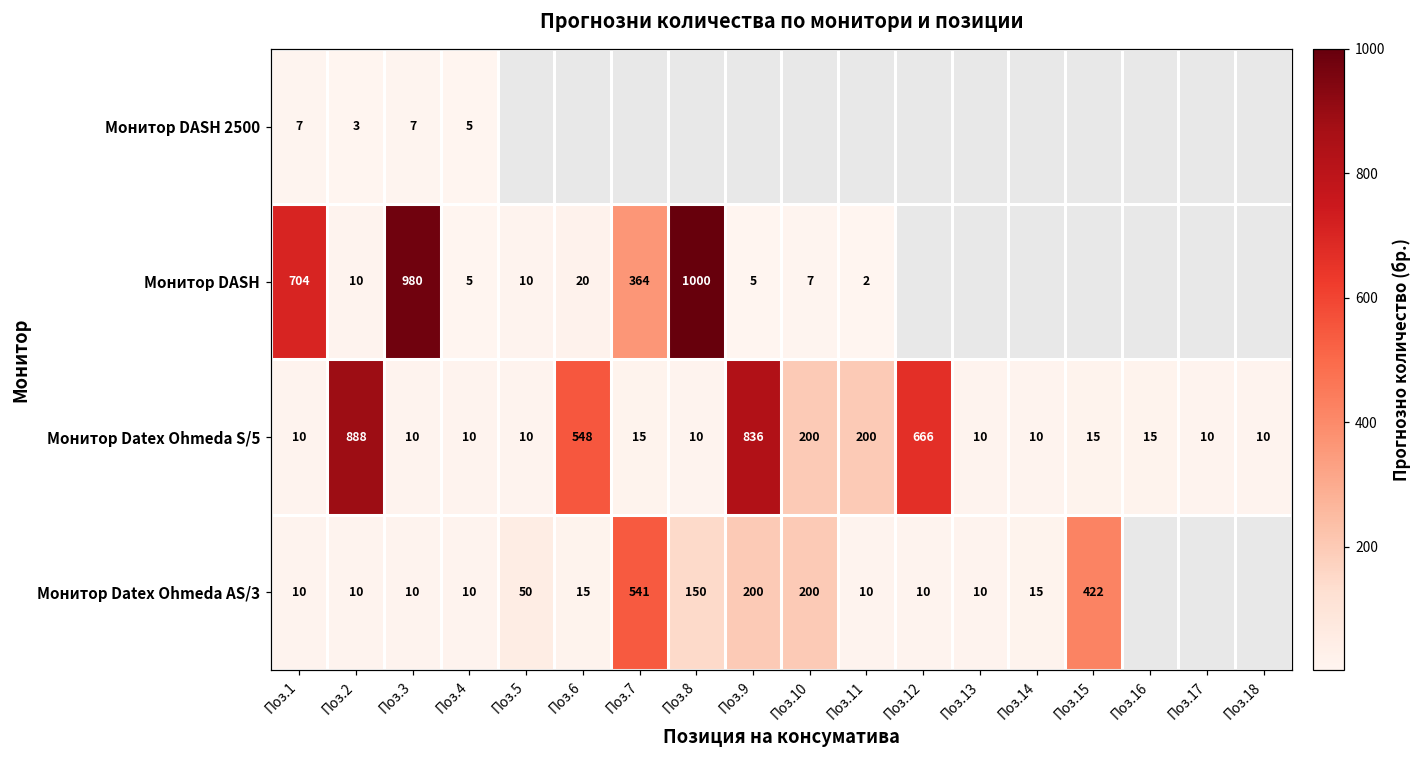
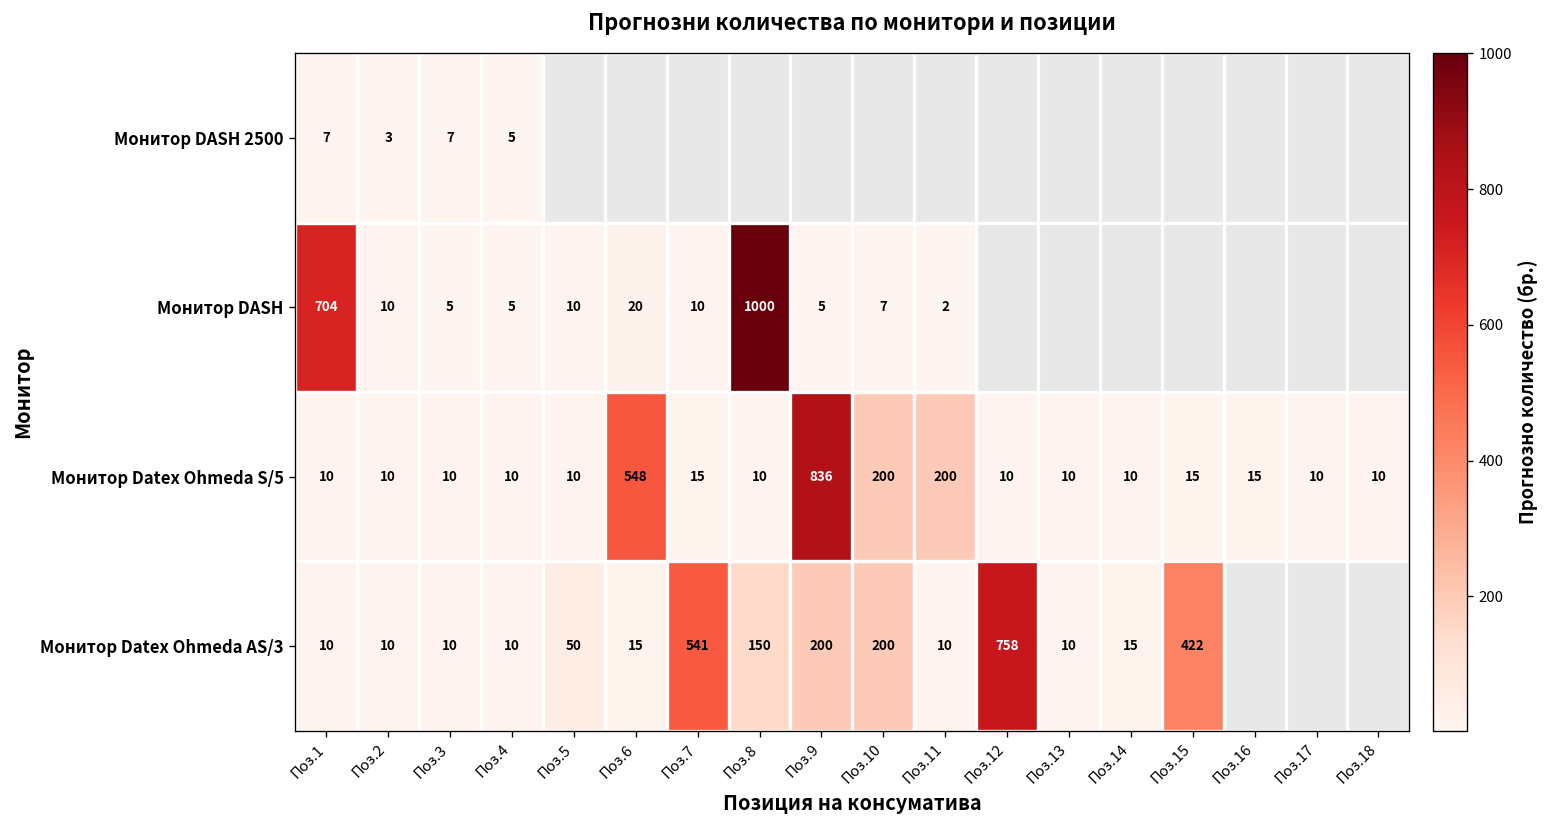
  {
    "Монитор DASH 2500": {
      "Поз.1": 7,
      "Поз.2": 3,
      "Поз.3": 7,
      "Поз.4": 5
    },
    "Монитор DASH": {
      "Поз.1": 704,
      "Поз.2": 10,
-     "Поз.3": 980,
+     "Поз.3": 5,
      "Поз.4": 5,
      "Поз.5": 10,
      "Поз.6": 20,
-     "Поз.7": 364,
+     "Поз.7": 10,
      "Поз.8": 1000,
      "Поз.9": 5,
      "Поз.10": 7,
      "Поз.11": 2
    },
    "Монитор Datex Ohmeda S/5": {
      "Поз.1": 10,
-     "Поз.2": 888,
+     "Поз.2": 10,
      "Поз.3": 10,
      "Поз.4": 10,
      "Поз.5": 10,
      "Поз.6": 548,
      "Поз.7": 15,
      "Поз.8": 10,
      "Поз.9": 836,
      "Поз.10": 200,
      "Поз.11": 200,
-     "Поз.12": 666,
+     "Поз.12": 10,
      "Поз.13": 10,
      "Поз.14": 10,
      "Поз.15": 15,
      "Поз.16": 15,
      "Поз.17": 10,
      "Поз.18": 10
    },
    "Монитор Datex Ohmeda АS/3": {
      "Поз.1": 10,
      "Поз.2": 10,
      "Поз.3": 10,
      "Поз.4": 10,
      "Поз.5": 50,
      "Поз.6": 15,
      "Поз.7": 541,
      "Поз.8": 150,
      "Поз.9": 200,
      "Поз.10": 200,
      "Поз.11": 10,
-     "Поз.12": 10,
+     "Поз.12": 758,
      "Поз.13": 10,
      "Поз.14": 15,
      "Поз.15": 422
    }
  }
